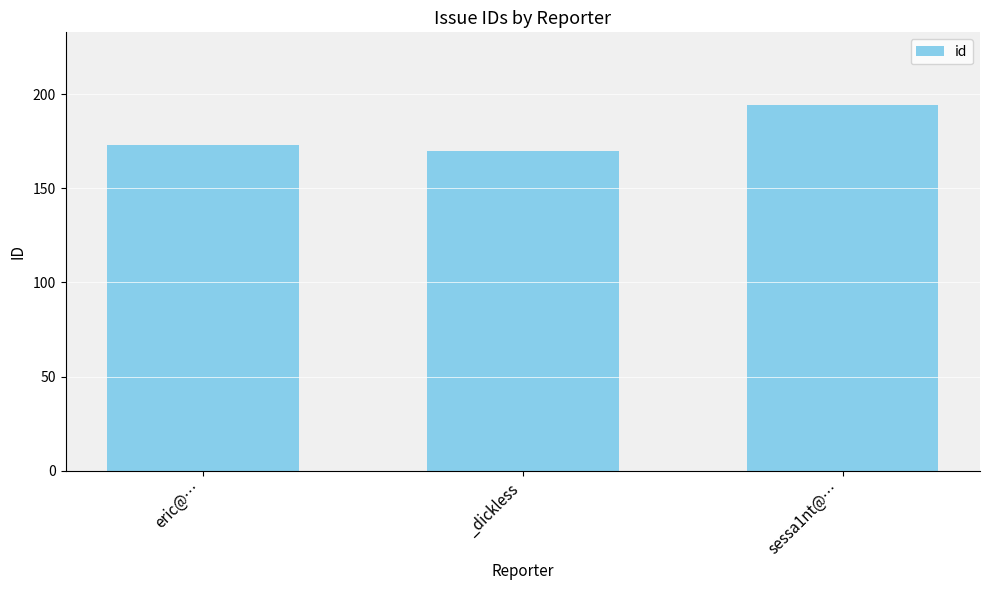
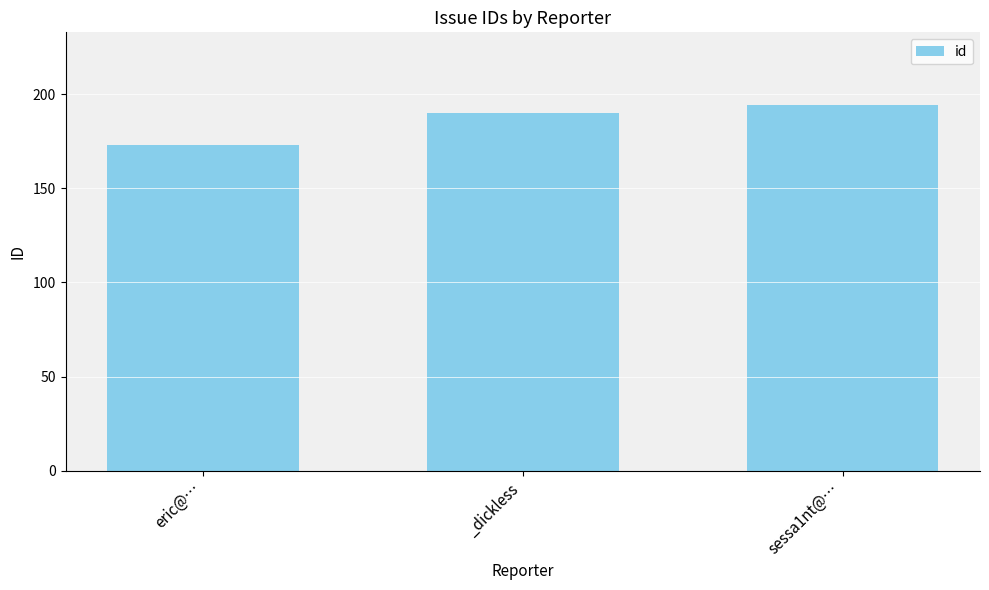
  {
    "eric@…": 173,
-   "_dickless": 170,
+   "_dickless": 190,
    "sessa1nt@…": 194
  }
